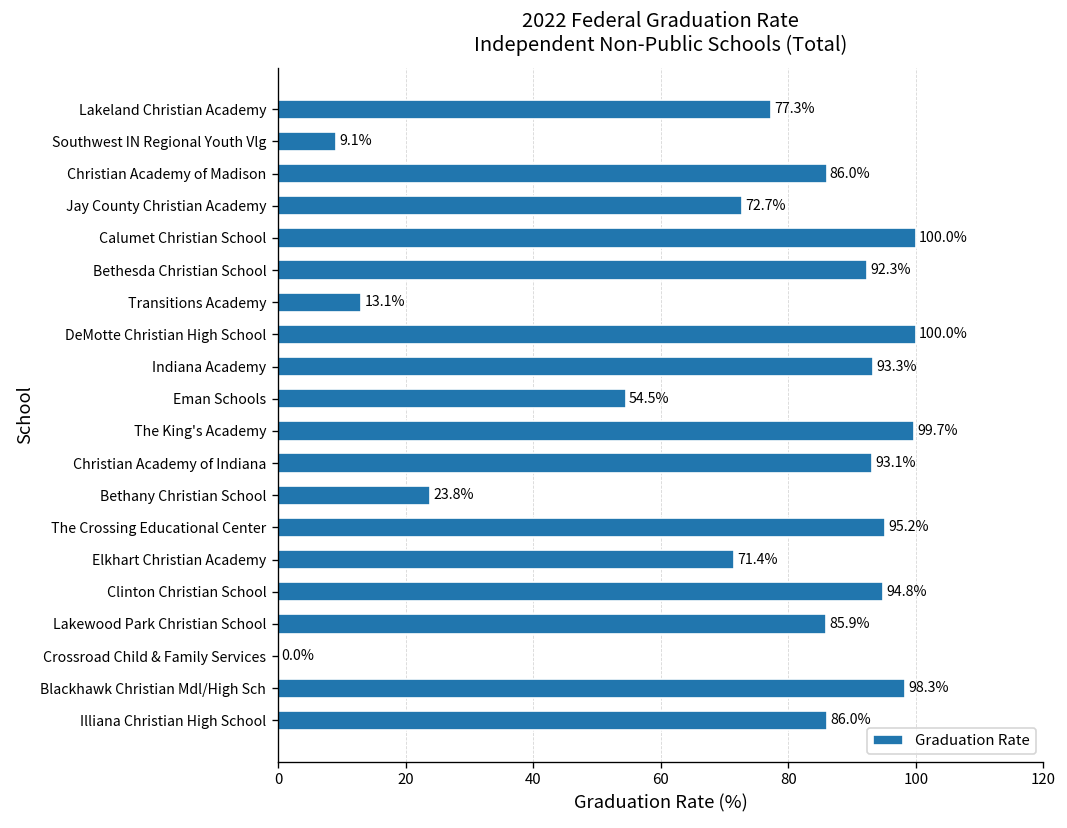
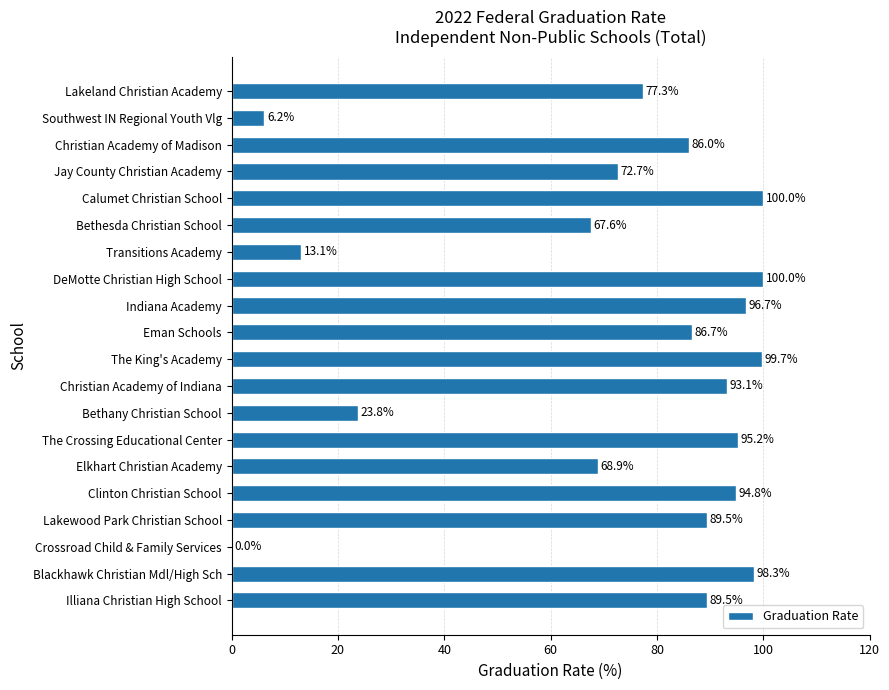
  {
    "Lakeland Christian Academy": "77.3%",
-   "Southwest IN Regional Youth Vlg": "9.1%",
+   "Southwest IN Regional Youth Vlg": "6.2%",
    "Christian Academy of Madison": "86.0%",
    "Jay County Christian Academy": "72.7%",
    "Calumet Christian School": "100.0%",
-   "Bethesda Christian School": "92.3%",
+   "Bethesda Christian School": "67.6%",
    "Transitions Academy": "13.1%",
    "DeMotte Christian High School": "100.0%",
-   "Indiana Academy": "93.3%",
-   "Eman Schools": "54.5%",
+   "Indiana Academy": "96.7%",
+   "Eman Schools": "86.7%",
    "The King's Academy": "99.7%",
    "Christian Academy of Indiana": "93.1%",
    "Bethany Christian School": "23.8%",
    "The Crossing Educational Center": "95.2%",
-   "Elkhart Christian Academy": "71.4%",
+   "Elkhart Christian Academy": "68.9%",
    "Clinton Christian School": "94.8%",
-   "Lakewood Park Christian School": "85.9%",
+   "Lakewood Park Christian School": "89.5%",
    "Crossroad Child & Family Services": "0.0%",
    "Blackhawk Christian Mdl/High Sch": "98.3%",
-   "Illiana Christian High School": "86.0%"
+   "Illiana Christian High School": "89.5%"
  }
